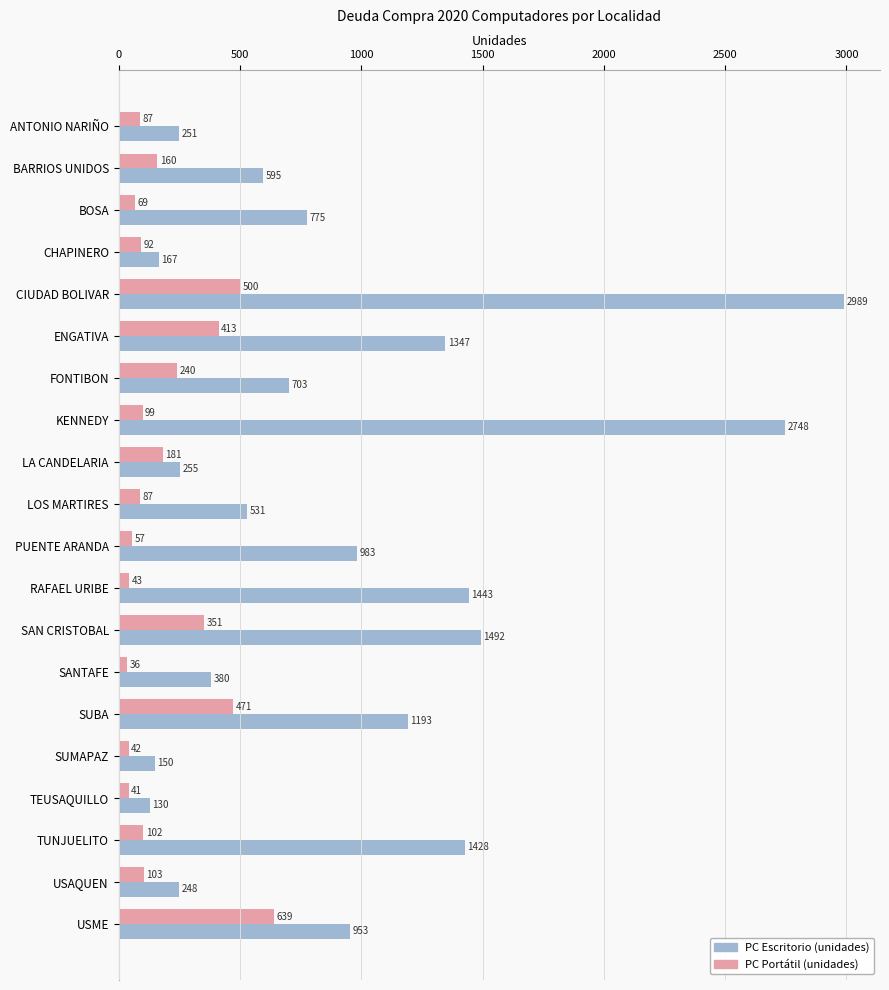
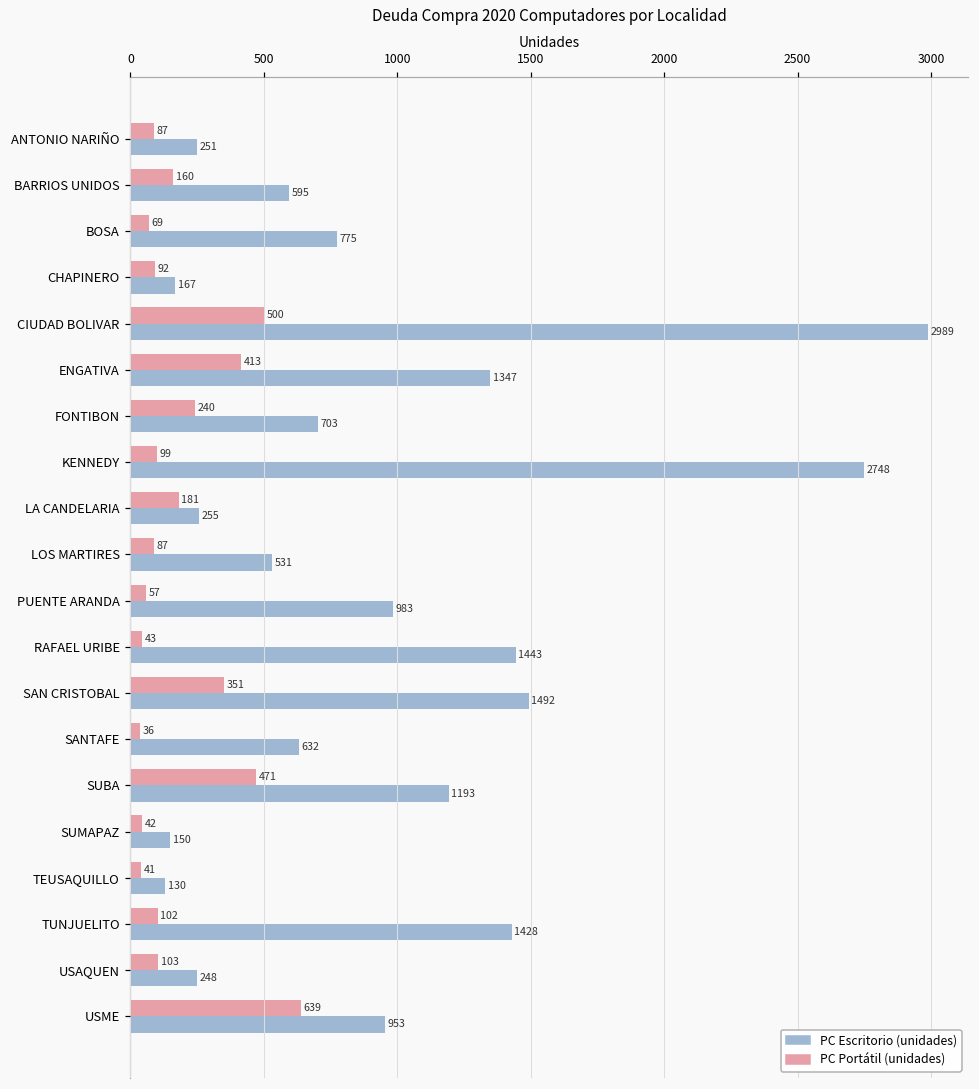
  {
    "PC Escritorio (unidades)": {
      "ANTONIO NARIÑO": 251,
      "BARRIOS UNIDOS": 595,
      "BOSA": 775,
      "CHAPINERO": 167,
      "CIUDAD BOLIVAR": 2989,
      "ENGATIVA": 1347,
      "FONTIBON": 703,
      "KENNEDY": 2748,
      "LA CANDELARIA": 255,
      "LOS MARTIRES": 531,
      "PUENTE ARANDA": 983,
      "RAFAEL URIBE": 1443,
      "SAN CRISTOBAL": 1492,
-     "SANTAFE": 380,
+     "SANTAFE": 632,
      "SUBA": 1193,
      "SUMAPAZ": 150,
      "TEUSAQUILLO": 130,
      "TUNJUELITO": 1428,
      "USAQUEN": 248,
      "USME": 953
    },
    "PC Portátil (unidades)": {
      "ANTONIO NARIÑO": 87,
      "BARRIOS UNIDOS": 160,
      "BOSA": 69,
      "CHAPINERO": 92,
      "CIUDAD BOLIVAR": 500,
      "ENGATIVA": 413,
      "FONTIBON": 240,
      "KENNEDY": 99,
      "LA CANDELARIA": 181,
      "LOS MARTIRES": 87,
      "PUENTE ARANDA": 57,
      "RAFAEL URIBE": 43,
      "SAN CRISTOBAL": 351,
      "SANTAFE": 36,
      "SUBA": 471,
      "SUMAPAZ": 42,
      "TEUSAQUILLO": 41,
      "TUNJUELITO": 102,
      "USAQUEN": 103,
      "USME": 639
    }
  }
